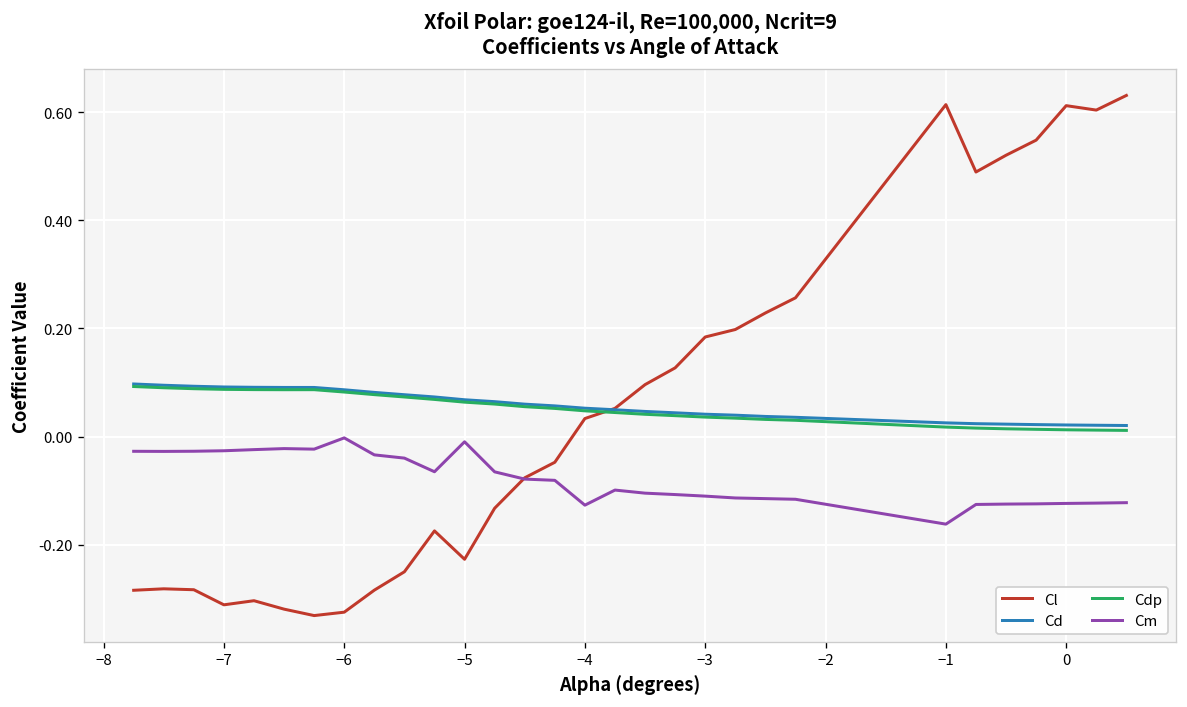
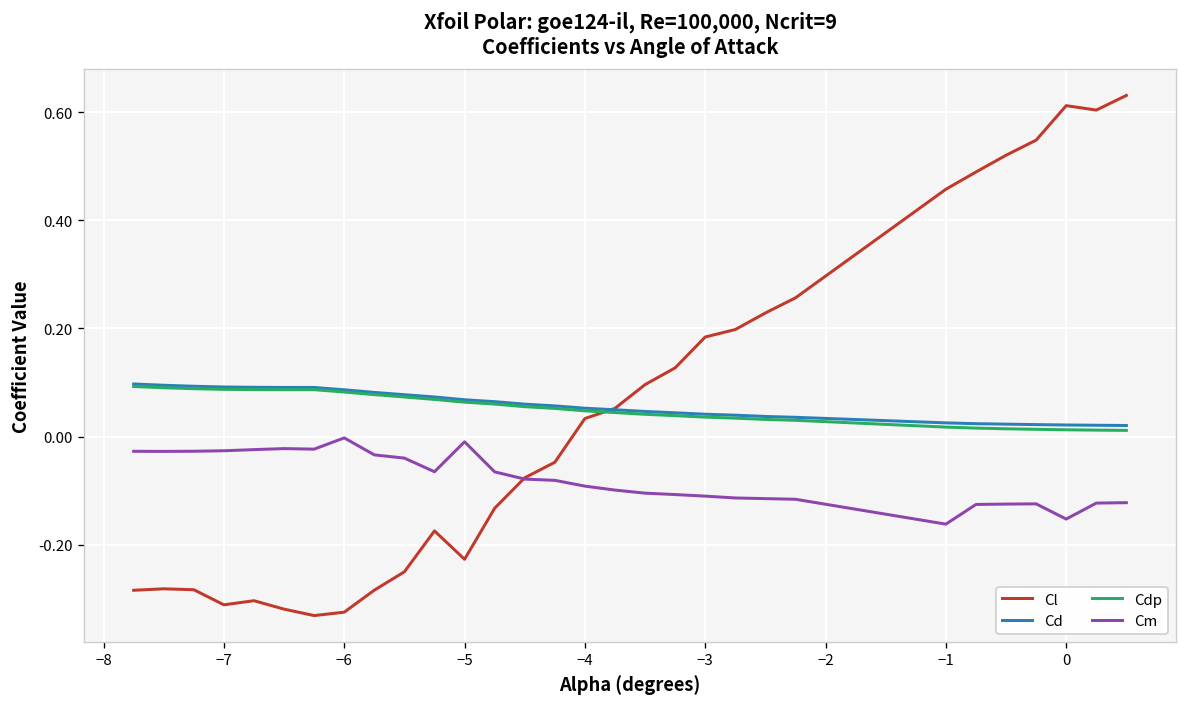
  {
    "Cl": {
      "−7": -0.31,
      "−6": -0.32,
      "−5": -0.23,
      "−4": 0.03,
      "−3": 0.18,
-     "−1": 0.61,
+     "−1": 0.46,
      "0": 0.61
    },
    "Cd": {
      "−1": 0.03,
      "0": 0.02
    },
    "Cdp": {
      "−1": 0.02,
      "0": 0.01
    },
    "Cm": {
      "−7": -0.03,
      "−6": 0.00,
      "−5": -0.01,
-     "−4": -0.13,
+     "−4": -0.09,
      "−3": -0.11,
      "−1": -0.16,
-     "0": -0.12
+     "0": -0.15
    }
  }
